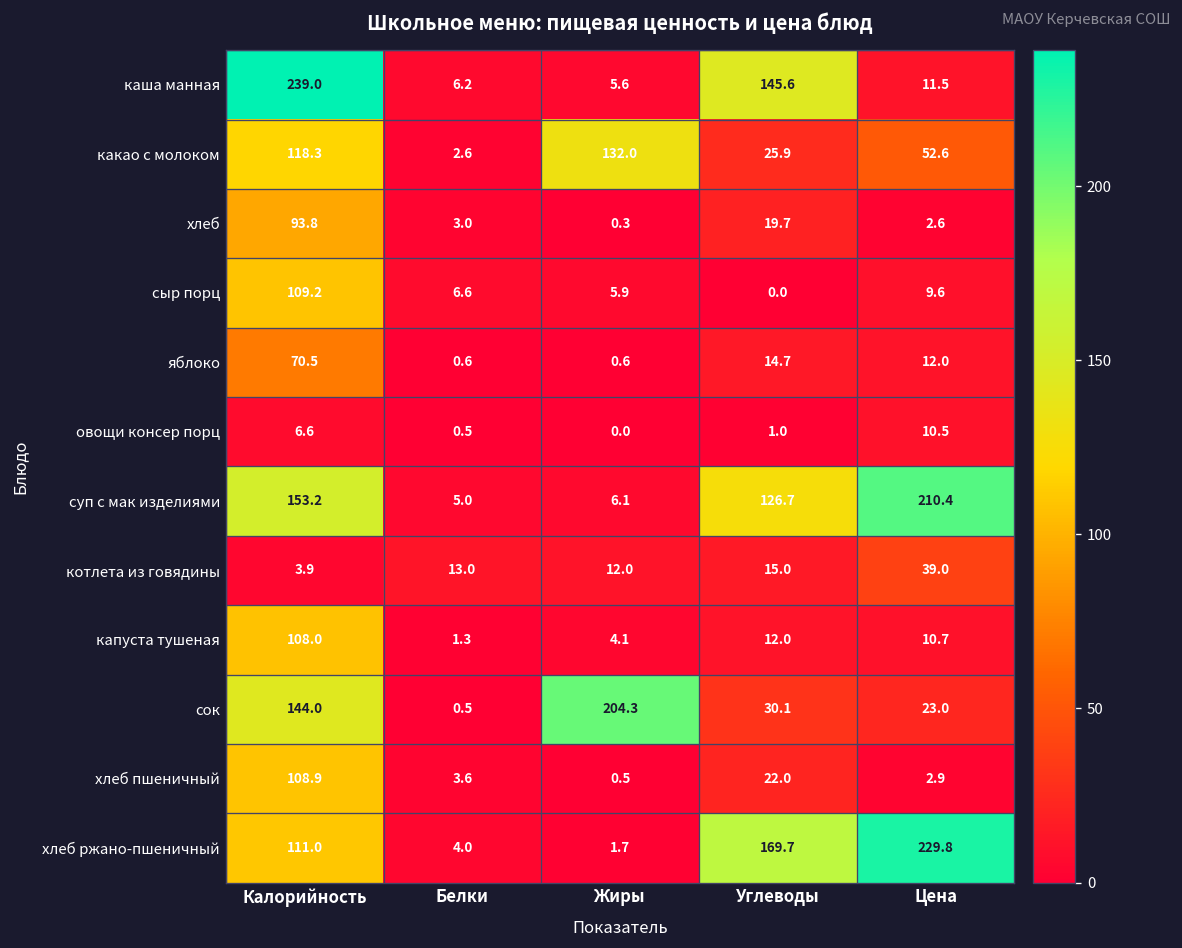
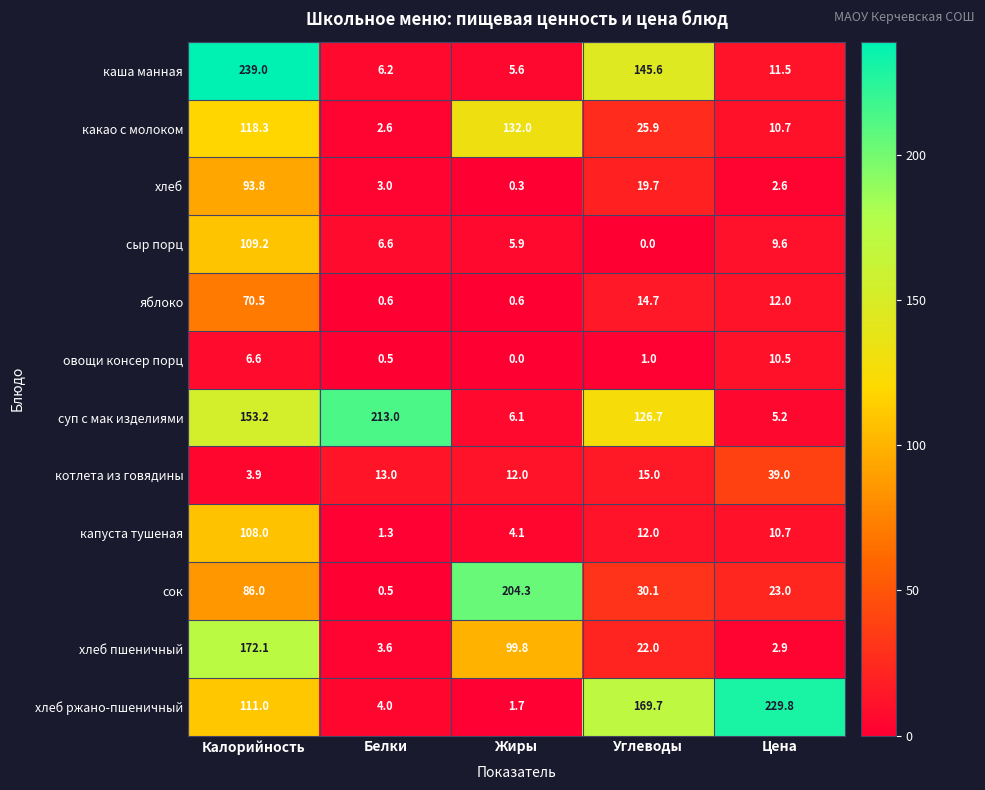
  {
    "каша манная": {
      "Калорийность": 239.0,
      "Белки": 6.2,
      "Жиры": 5.6,
      "Углеводы": 145.6,
      "Цена": 11.5
    },
    "какао с молоком": {
      "Калорийность": 118.3,
      "Белки": 2.6,
      "Жиры": 132.0,
      "Углеводы": 25.9,
-     "Цена": 52.6
+     "Цена": 10.7
    },
    "хлеб": {
      "Калорийность": 93.8,
      "Белки": 3.0,
      "Жиры": 0.3,
      "Углеводы": 19.7,
      "Цена": 2.6
    },
    "сыр порц": {
      "Калорийность": 109.2,
      "Белки": 6.6,
      "Жиры": 5.9,
      "Углеводы": 0.0,
      "Цена": 9.6
    },
    "яблоко": {
      "Калорийность": 70.5,
      "Белки": 0.6,
      "Жиры": 0.6,
      "Углеводы": 14.7,
      "Цена": 12.0
    },
    "овощи консер порц": {
      "Калорийность": 6.6,
      "Белки": 0.5,
      "Жиры": 0.0,
      "Углеводы": 1.0,
      "Цена": 10.5
    },
    "суп с мак изделиями": {
      "Калорийность": 153.2,
-     "Белки": 5.0,
+     "Белки": 213.0,
      "Жиры": 6.1,
      "Углеводы": 126.7,
-     "Цена": 210.4
+     "Цена": 5.2
    },
    "котлета из говядины": {
      "Калорийность": 3.9,
      "Белки": 13.0,
      "Жиры": 12.0,
      "Углеводы": 15.0,
      "Цена": 39.0
    },
    "капуста тушеная": {
      "Калорийность": 108.0,
      "Белки": 1.3,
      "Жиры": 4.1,
      "Углеводы": 12.0,
      "Цена": 10.7
    },
    "сок": {
-     "Калорийность": 144.0,
+     "Калорийность": 86.0,
      "Белки": 0.5,
      "Жиры": 204.3,
      "Углеводы": 30.1,
      "Цена": 23.0
    },
    "хлеб пшеничный": {
-     "Калорийность": 108.9,
+     "Калорийность": 172.1,
      "Белки": 3.6,
-     "Жиры": 0.5,
+     "Жиры": 99.8,
      "Углеводы": 22.0,
      "Цена": 2.9
    },
    "хлеб ржано-пшеничный": {
      "Калорийность": 111.0,
      "Белки": 4.0,
      "Жиры": 1.7,
      "Углеводы": 169.7,
      "Цена": 229.8
    }
  }
